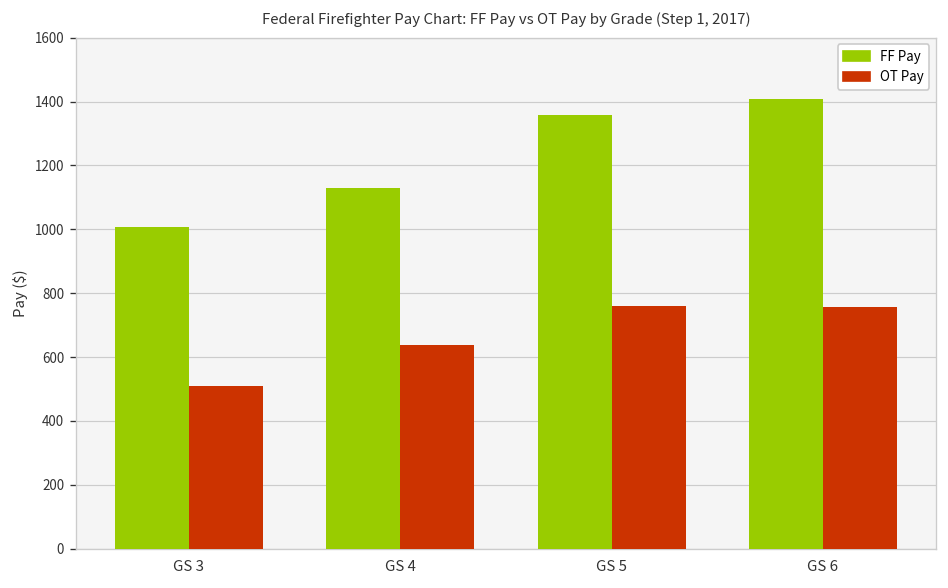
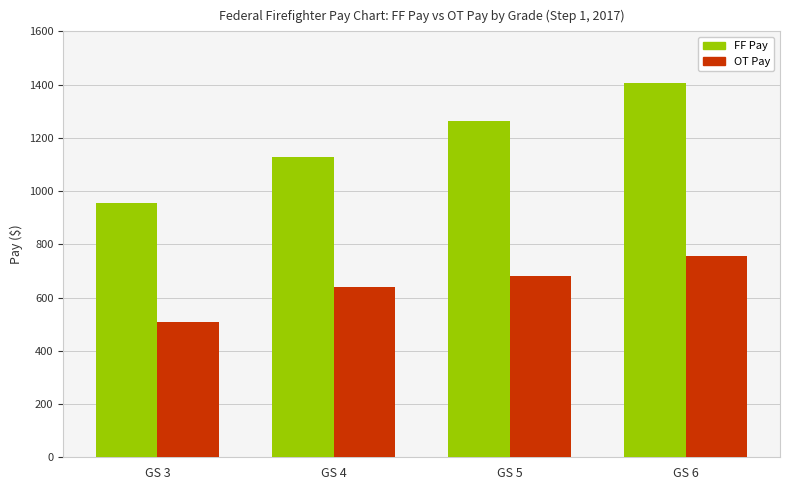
  {
    "FF Pay": {
-     "GS 3": 1010,
+     "GS 3": 960,
      "GS 4": 1130,
-     "GS 5": 1360,
+     "GS 5": 1260,
      "GS 6": 1410
    },
    "OT Pay": {
      "GS 3": 510,
      "GS 4": 640,
-     "GS 5": 760,
+     "GS 5": 680,
      "GS 6": 760
    }
  }
